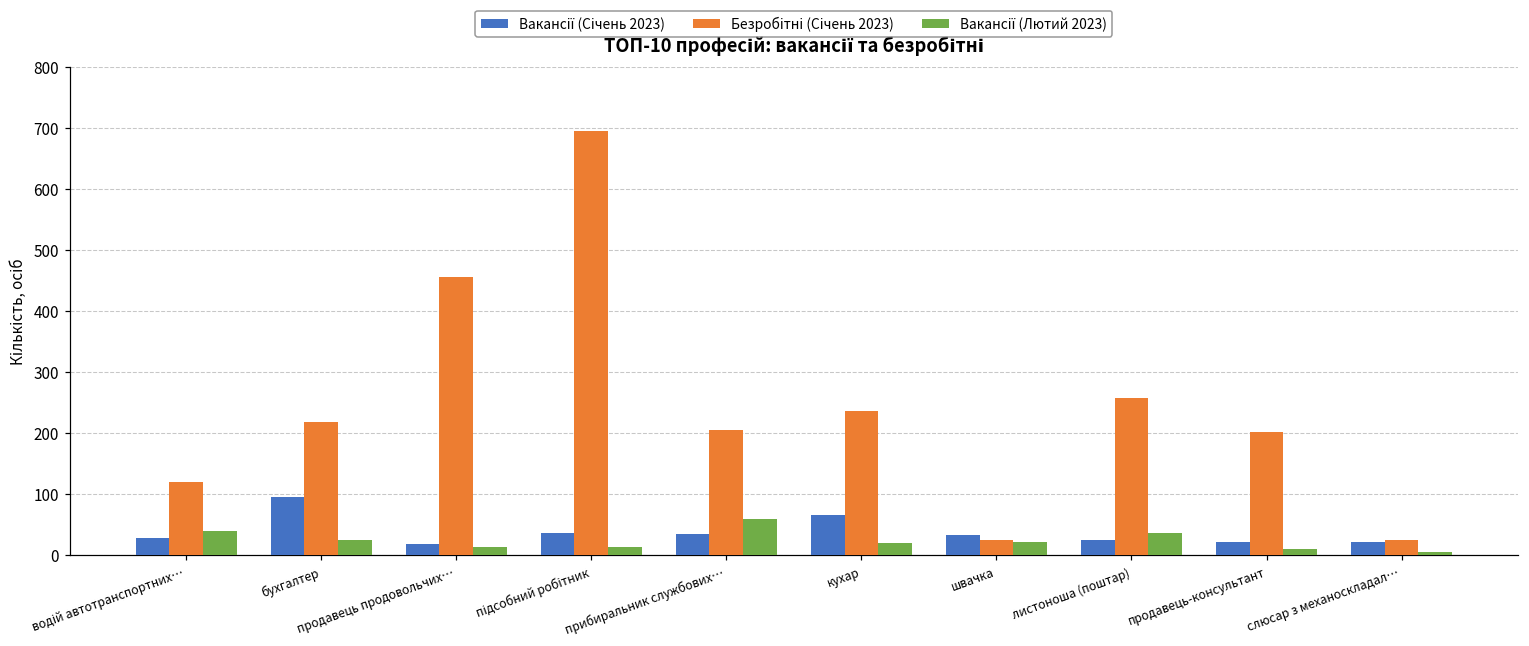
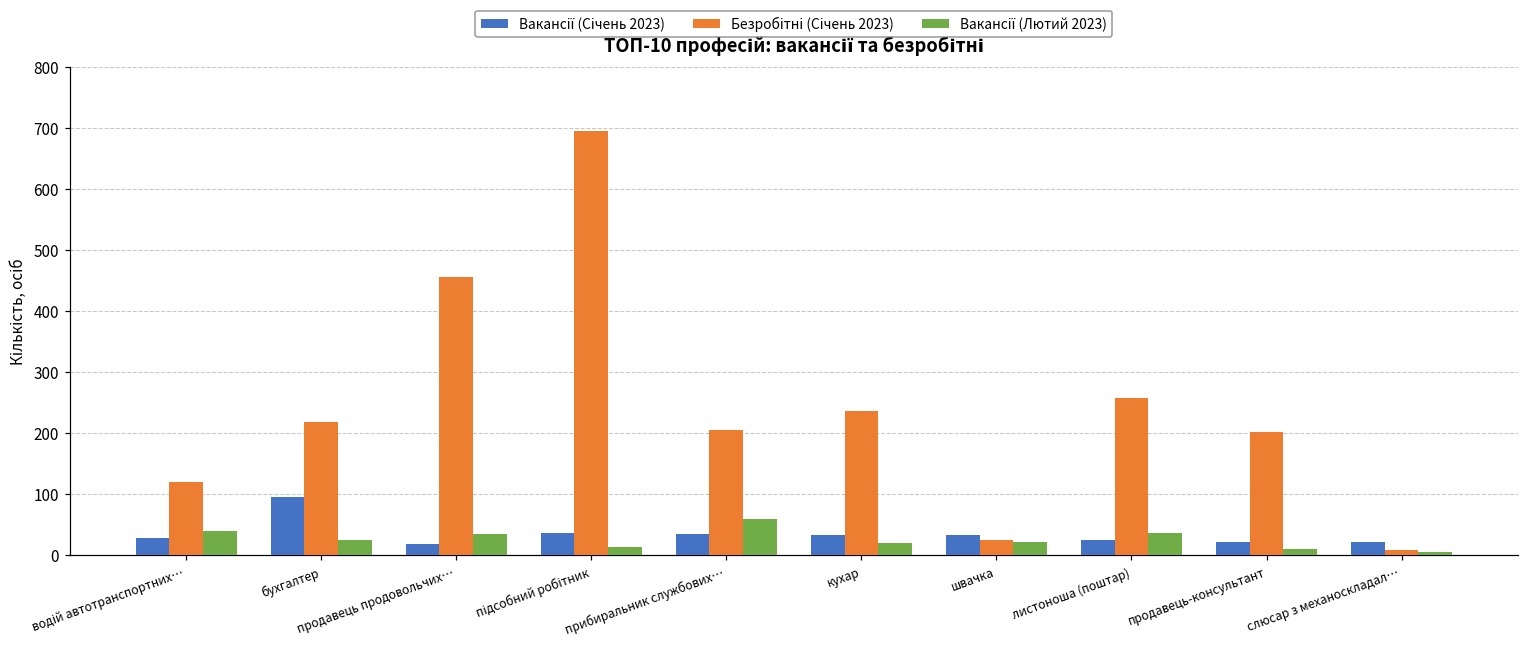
  {
    "Вакансії (Січень 2023)": {
      "водій автотранспортних…": 30,
      "бухгалтер": 100,
      "продавець продовольчих…": 20,
      "підсобний робітник": 40,
      "прибиральник службових…": 40,
-     "кухар": 70,
+     "кухар": 30,
      "швачка": 30,
      "листоноша (поштар)": 30,
      "продавець-консультант": 20,
      "слюсар з механоскладал…": 20
    },
    "Безробітні (Січень 2023)": {
      "водій автотранспортних…": 120,
      "бухгалтер": 220,
      "продавець продовольчих…": 460,
      "підсобний робітник": 700,
      "прибиральник службових…": 210,
      "кухар": 240,
      "швачка": 30,
      "листоноша (поштар)": 260,
      "продавець-консультант": 200,
-     "слюсар з механоскладал…": 30
+     "слюсар з механоскладал…": 10
    },
    "Вакансії (Лютий 2023)": {
      "водій автотранспортних…": 40,
      "бухгалтер": 30,
-     "продавець продовольчих…": 10,
+     "продавець продовольчих…": 40,
      "підсобний робітник": 10,
      "прибиральник службових…": 60,
      "кухар": 20,
      "швачка": 20,
      "листоноша (поштар)": 40,
      "продавець-консультант": 10,
      "слюсар з механоскладал…": 10
    }
  }
